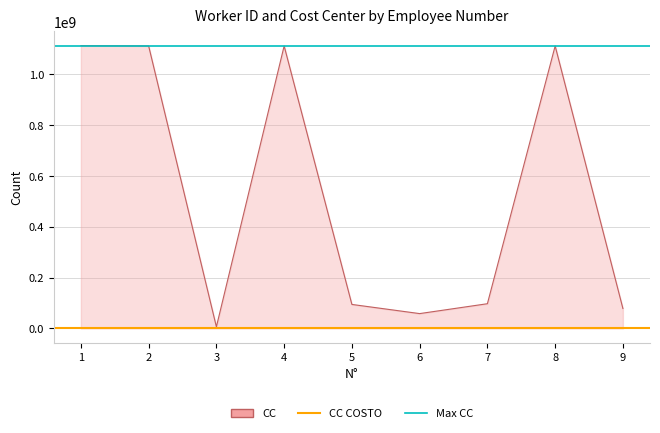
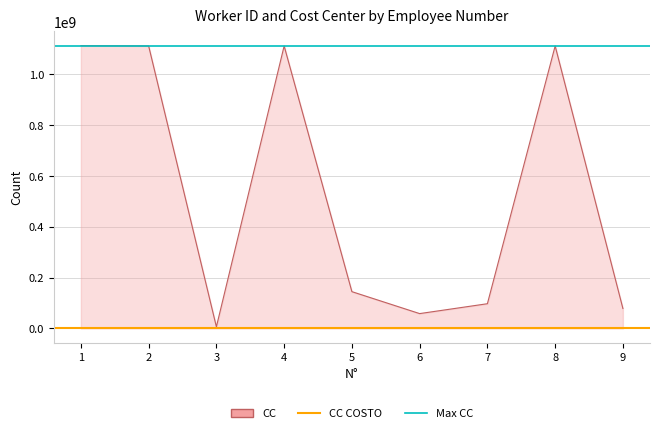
  {
    "1": 1110000000,
    "2": 1110000000,
    "3": 10000000,
    "4": 1110000000,
-   "5": 90000000,
+   "5": 140000000,
    "6": 60000000,
    "7": 100000000,
    "8": 1110000000,
    "9": 80000000
  }
